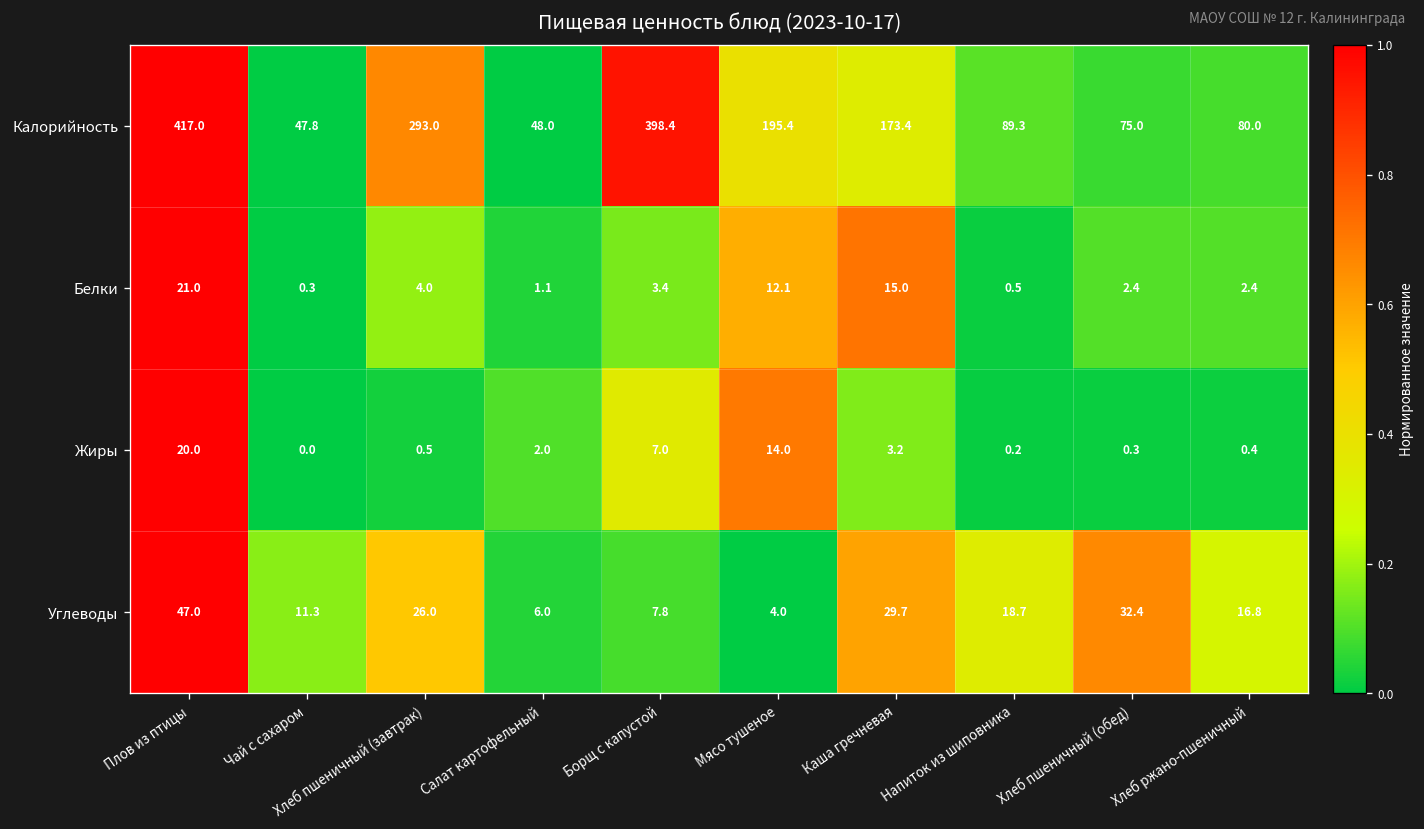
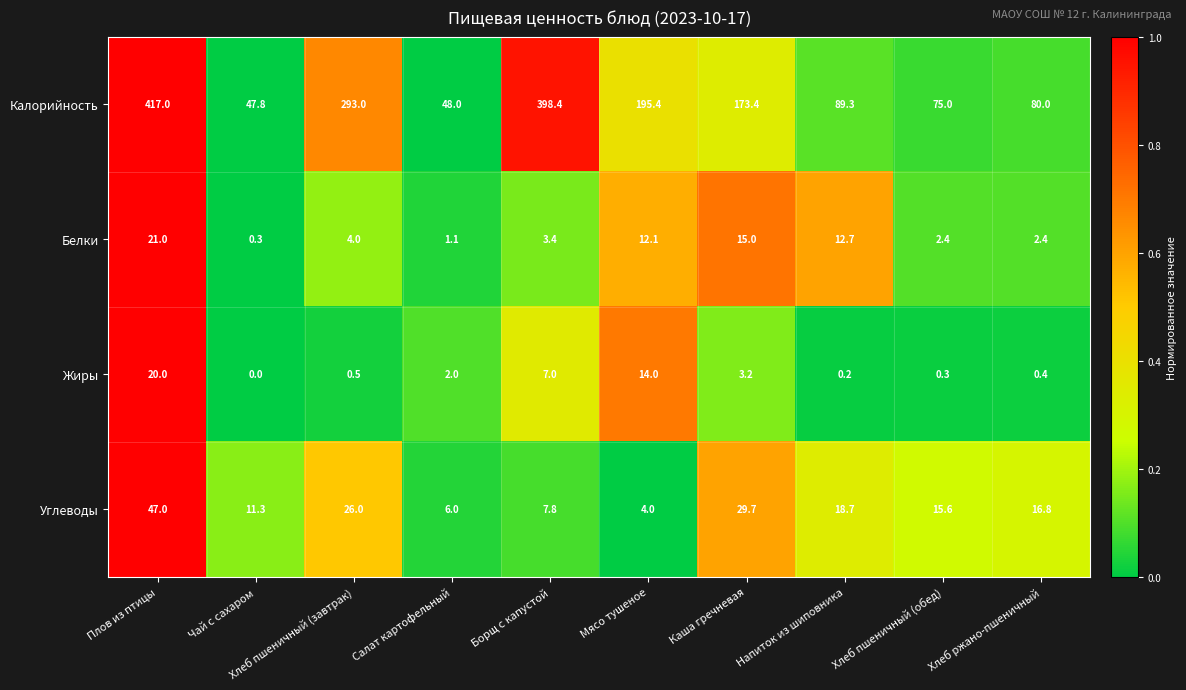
  {
    "Калорийность": {
      "Плов из птицы": 417.0,
      "Чай с сахаром": 47.8,
      "Хлеб пшеничный (завтрак)": 293.0,
      "Салат картофельный": 48.0,
      "Борщ с капустой": 398.4,
      "Мясо тушеное": 195.4,
      "Каша гречневая": 173.4,
      "Напиток из шиповника": 89.3,
      "Хлеб пшеничный (обед)": 75.0,
      "Хлеб ржано-пшеничный": 80.0
    },
    "Белки": {
      "Плов из птицы": 21.0,
      "Чай с сахаром": 0.3,
      "Хлеб пшеничный (завтрак)": 4.0,
      "Салат картофельный": 1.1,
      "Борщ с капустой": 3.4,
      "Мясо тушеное": 12.1,
      "Каша гречневая": 15.0,
-     "Напиток из шиповника": 0.5,
+     "Напиток из шиповника": 12.7,
      "Хлеб пшеничный (обед)": 2.4,
      "Хлеб ржано-пшеничный": 2.4
    },
    "Жиры": {
      "Плов из птицы": 20.0,
      "Чай с сахаром": 0.0,
      "Хлеб пшеничный (завтрак)": 0.5,
      "Салат картофельный": 2.0,
      "Борщ с капустой": 7.0,
      "Мясо тушеное": 14.0,
      "Каша гречневая": 3.2,
      "Напиток из шиповника": 0.2,
      "Хлеб пшеничный (обед)": 0.3,
      "Хлеб ржано-пшеничный": 0.4
    },
    "Углеводы": {
      "Плов из птицы": 47.0,
      "Чай с сахаром": 11.3,
      "Хлеб пшеничный (завтрак)": 26.0,
      "Салат картофельный": 6.0,
      "Борщ с капустой": 7.8,
      "Мясо тушеное": 4.0,
      "Каша гречневая": 29.7,
      "Напиток из шиповника": 18.7,
-     "Хлеб пшеничный (обед)": 32.4,
+     "Хлеб пшеничный (обед)": 15.6,
      "Хлеб ржано-пшеничный": 16.8
    }
  }
